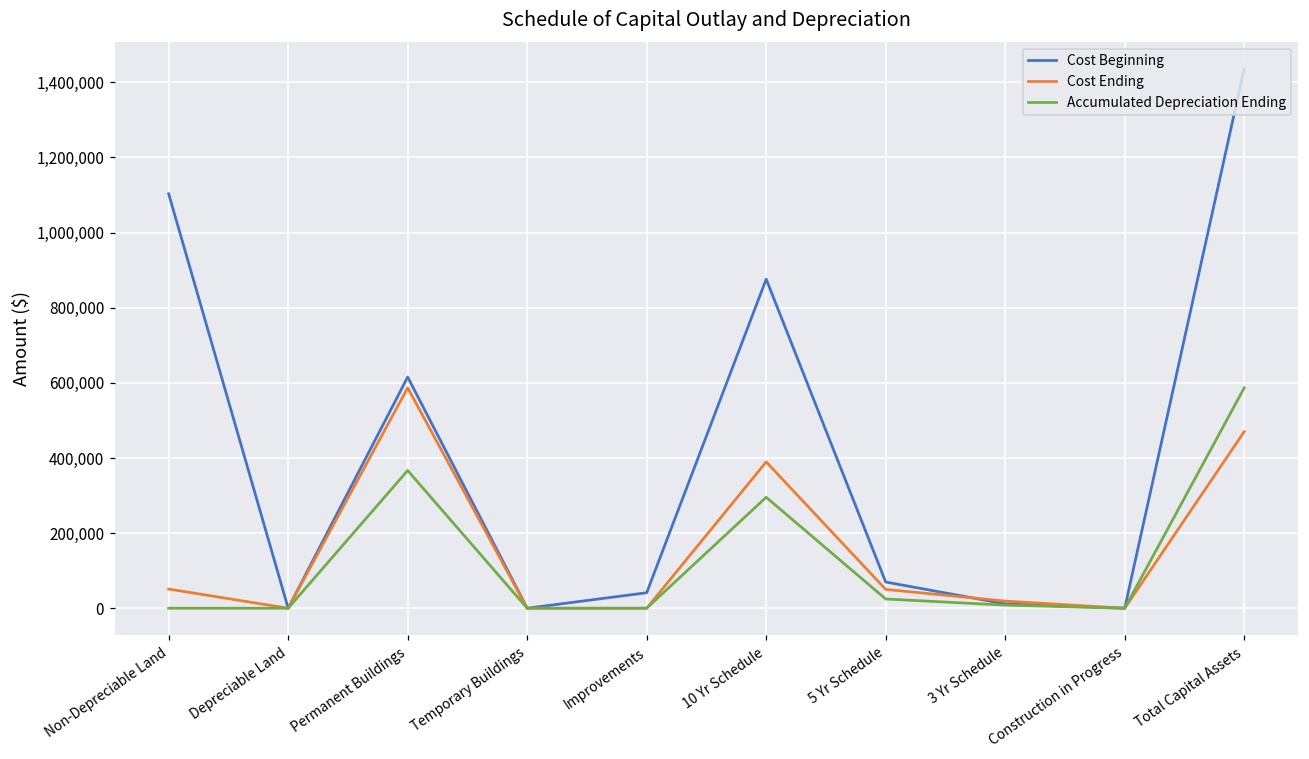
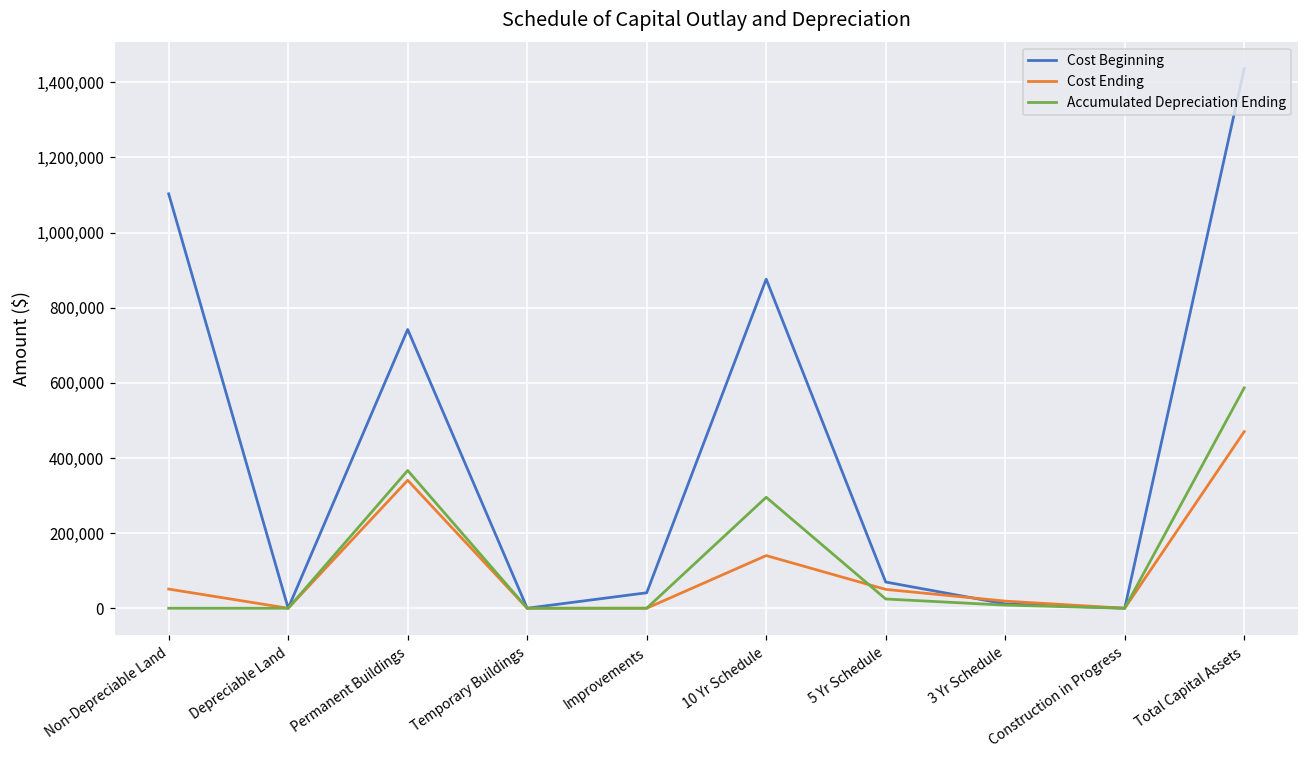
  {
    "Cost Beginning": {
      "Non-Depreciable Land": "1,100,000",
-     "Permanent Buildings": "620,000",
+     "Permanent Buildings": "740,000",
      "Improvements": "40,000",
      "10 Yr Schedule": "880,000",
      "5 Yr Schedule": "70,000"
    },
    "Cost Ending": {
      "Non-Depreciable Land": "50,000",
-     "Permanent Buildings": "590,000",
-     "10 Yr Schedule": "390,000",
+     "Permanent Buildings": "340,000",
+     "10 Yr Schedule": "140,000",
      "5 Yr Schedule": "50,000",
      "Total Capital Assets": "470,000"
    },
    "Accumulated Depreciation Ending": {
      "Non-Depreciable Land": "0",
      "Permanent Buildings": "370,000",
      "10 Yr Schedule": "300,000",
      "5 Yr Schedule": "20,000",
      "Total Capital Assets": "590,000"
    }
  }
